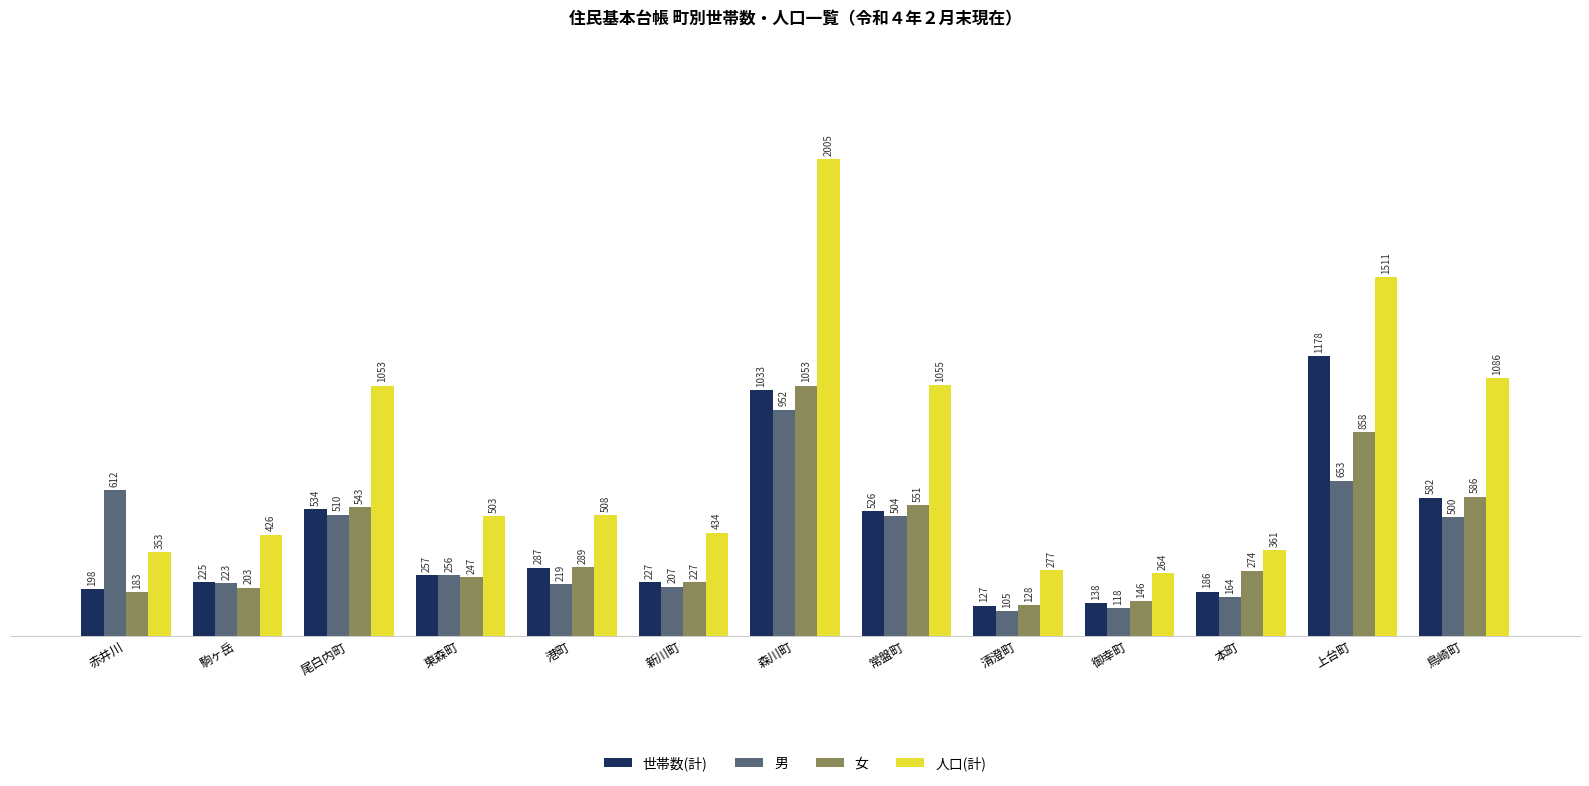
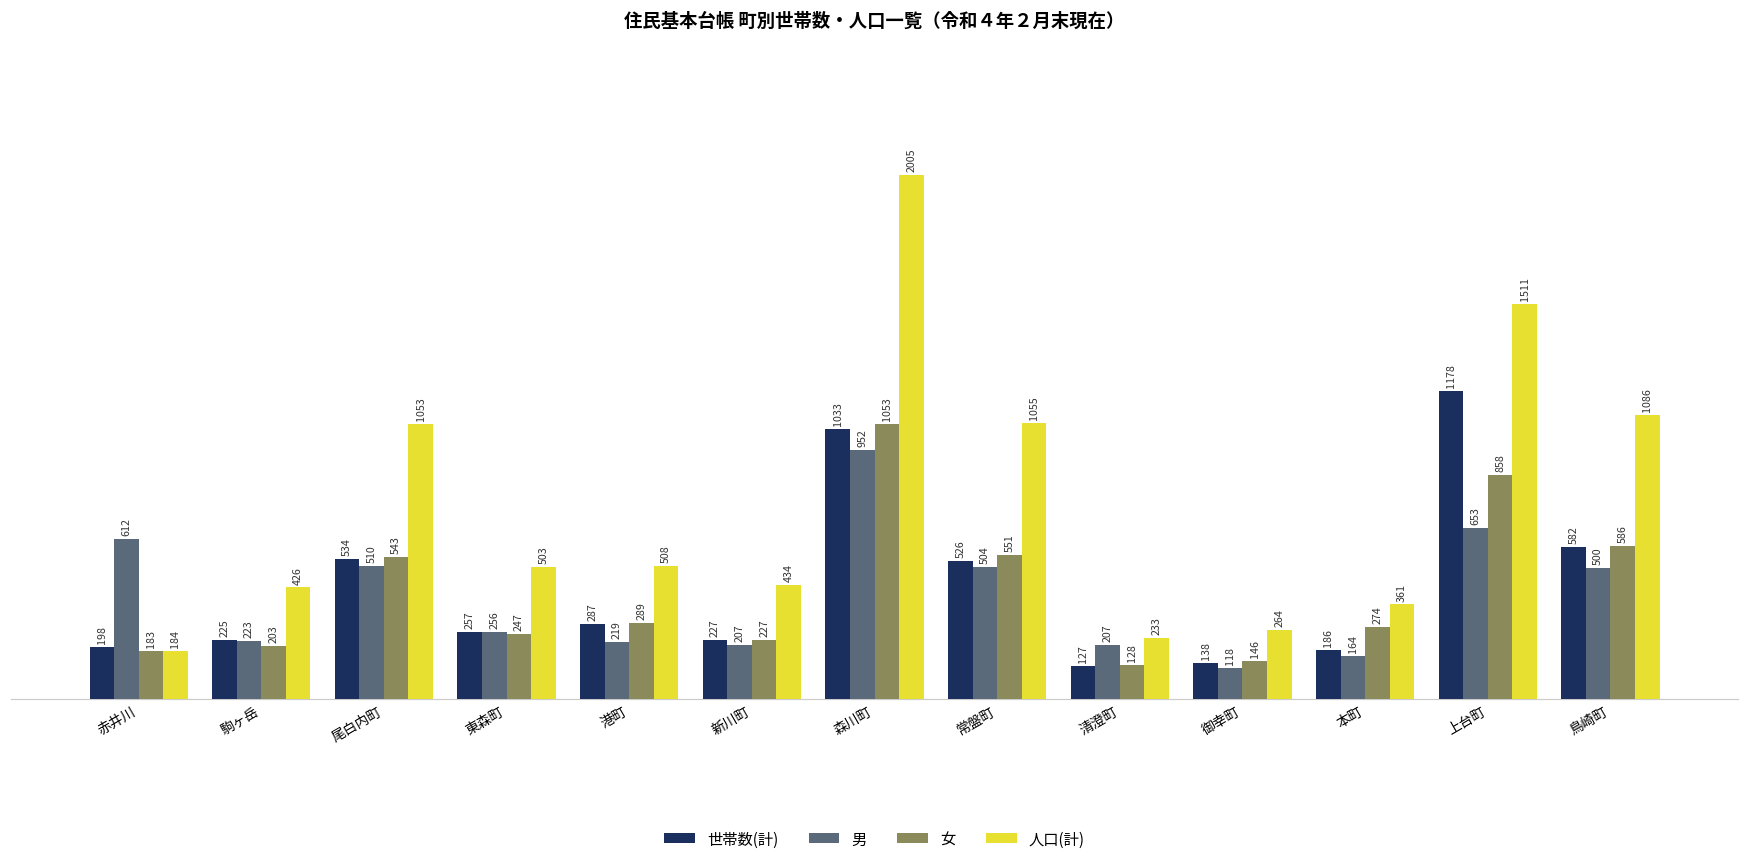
  {
    "世帯数(計)": {
      "赤井川": 198,
      "駒ヶ岳": 225,
      "尾白内町": 534,
      "東森町": 257,
      "港町": 287,
      "新川町": 227,
      "森川町": 1033,
      "常盤町": 526,
      "清澄町": 127,
      "御幸町": 138,
      "本町": 186,
      "上台町": 1178,
      "鳥崎町": 582
    },
    "男": {
      "赤井川": 612,
      "駒ヶ岳": 223,
      "尾白内町": 510,
      "東森町": 256,
      "港町": 219,
      "新川町": 207,
      "森川町": 952,
      "常盤町": 504,
-     "清澄町": 105,
+     "清澄町": 207,
      "御幸町": 118,
      "本町": 164,
      "上台町": 653,
      "鳥崎町": 500
    },
    "女": {
      "赤井川": 183,
      "駒ヶ岳": 203,
      "尾白内町": 543,
      "東森町": 247,
      "港町": 289,
      "新川町": 227,
      "森川町": 1053,
      "常盤町": 551,
      "清澄町": 128,
      "御幸町": 146,
      "本町": 274,
      "上台町": 858,
      "鳥崎町": 586
    },
    "人口(計)": {
-     "赤井川": 353,
+     "赤井川": 184,
      "駒ヶ岳": 426,
      "尾白内町": 1053,
      "東森町": 503,
      "港町": 508,
      "新川町": 434,
      "森川町": 2005,
      "常盤町": 1055,
-     "清澄町": 277,
+     "清澄町": 233,
      "御幸町": 264,
      "本町": 361,
      "上台町": 1511,
      "鳥崎町": 1086
    }
  }
